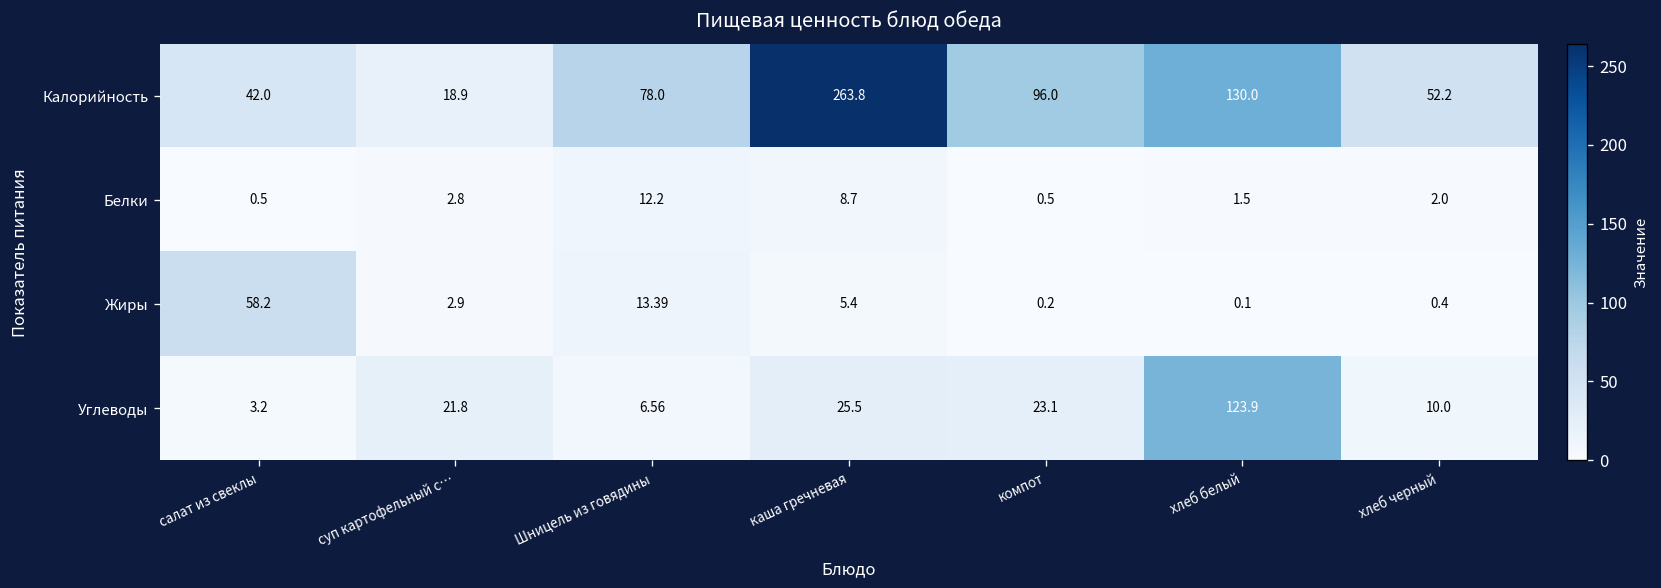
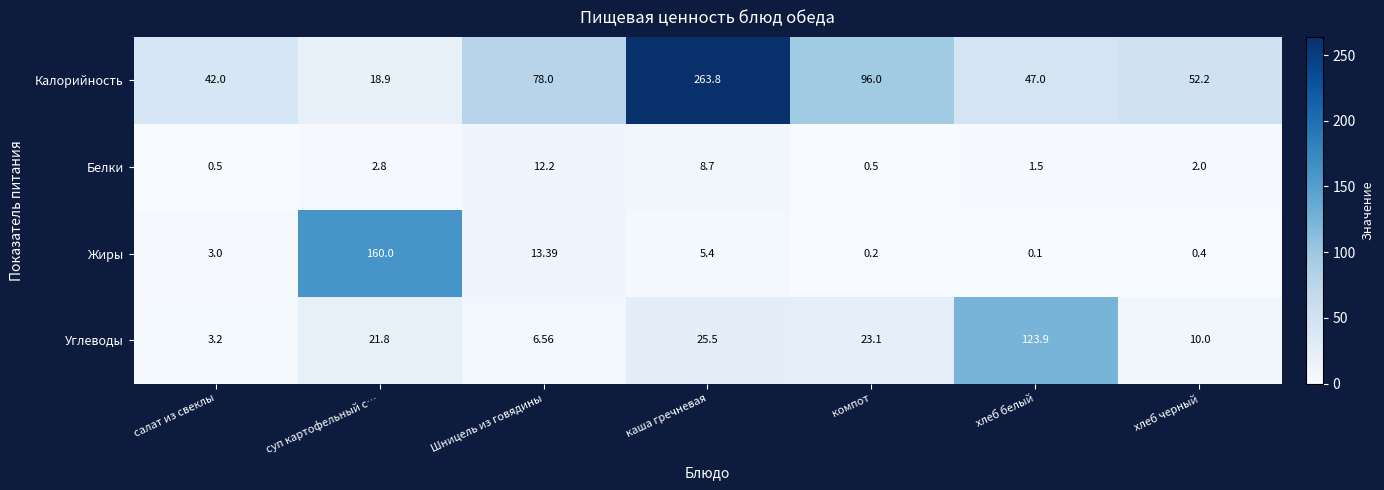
  {
    "Калорийность": {
      "салат из свеклы": 42.0,
      "суп картофельный с…": 18.9,
      "Шницель из говядины": 78.0,
      "каша гречневая": 263.8,
      "компот": 96.0,
-     "хлеб белый": 130.0,
+     "хлеб белый": 47.0,
      "хлеб черный": 52.2
    },
    "Белки": {
      "салат из свеклы": 0.5,
      "суп картофельный с…": 2.8,
      "Шницель из говядины": 12.2,
      "каша гречневая": 8.7,
      "компот": 0.5,
      "хлеб белый": 1.5,
      "хлеб черный": 2.0
    },
    "Жиры": {
-     "салат из свеклы": 58.2,
-     "суп картофельный с…": 2.9,
+     "салат из свеклы": 3.0,
+     "суп картофельный с…": 160.0,
      "Шницель из говядины": 13.39,
      "каша гречневая": 5.4,
      "компот": 0.2,
      "хлеб белый": 0.1,
      "хлеб черный": 0.4
    },
    "Углеводы": {
      "салат из свеклы": 3.2,
      "суп картофельный с…": 21.8,
      "Шницель из говядины": 6.56,
      "каша гречневая": 25.5,
      "компот": 23.1,
      "хлеб белый": 123.9,
      "хлеб черный": 10.0
    }
  }
